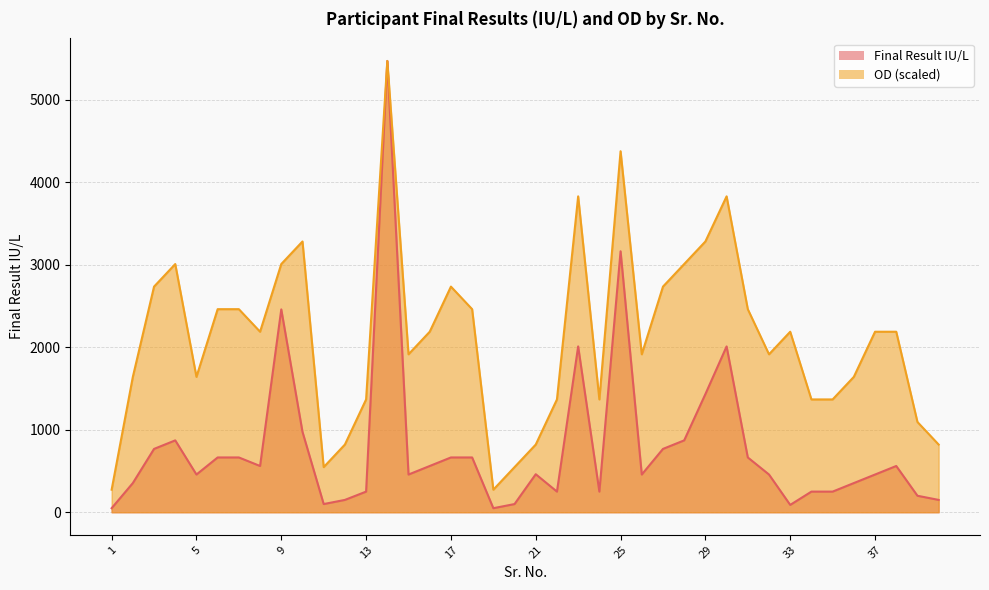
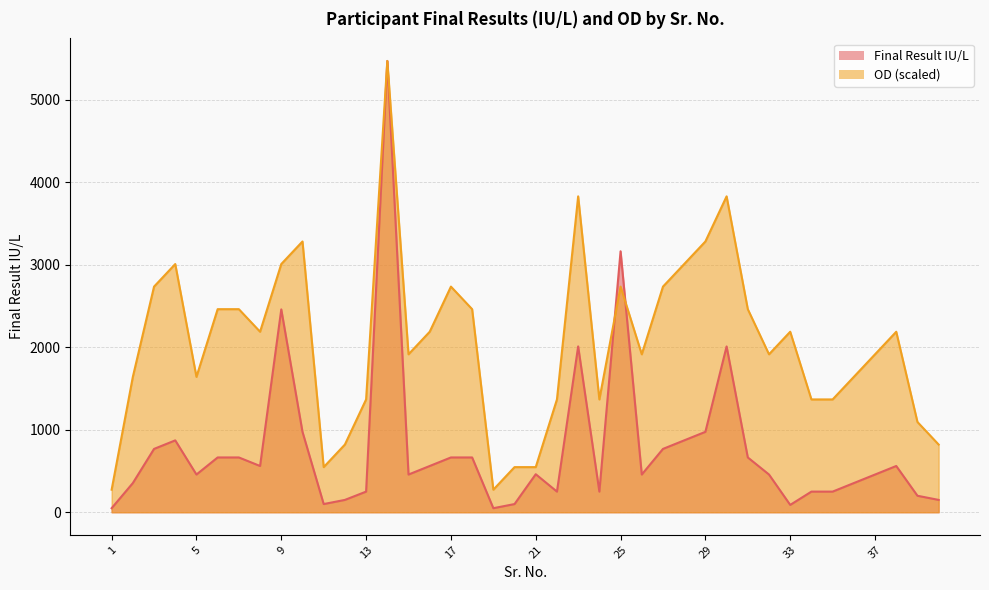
  {
    "Final Result IU/L": {
      "1": 0,
      "5": 500,
      "9": 2500,
      "13": 300,
      "17": 700,
      "21": 500,
      "25": 3200,
-     "29": 1400,
+     "29": 1000,
      "33": 100,
      "37": 500
    },
    "OD (scaled)": {
      "1": 300,
      "5": 1600,
      "9": 3000,
      "13": 1400,
      "17": 2700,
-     "21": 800,
-     "25": 4400,
+     "21": 500,
+     "25": 2700,
      "29": 3300,
      "33": 2200,
-     "37": 2200
+     "37": 1900
    }
  }
